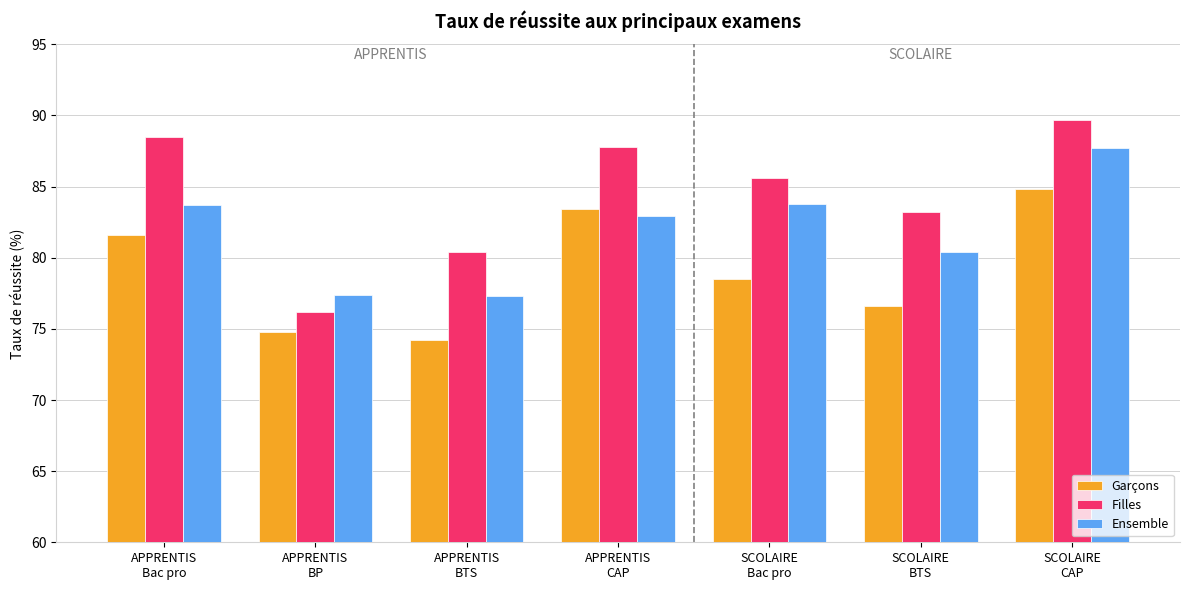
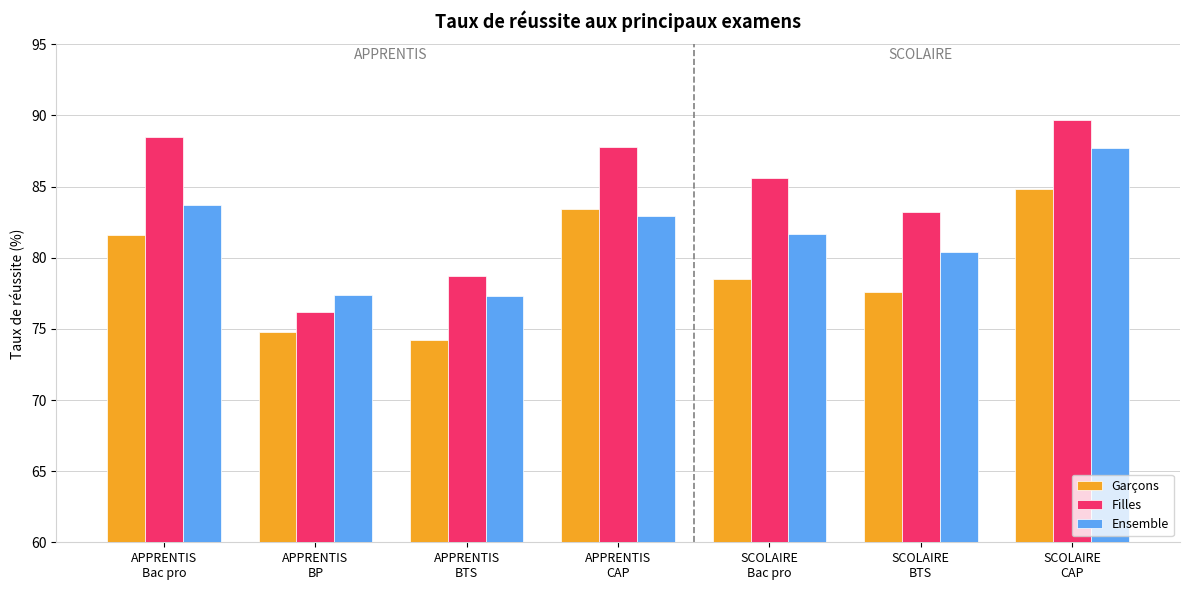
  {
    "Garçons": {
      "APPRENTIS Bac pro": 81.6,
      "APPRENTIS BP": 74.8,
      "APPRENTIS BTS": 74.2,
      "APPRENTIS CAP": 83.4,
      "SCOLAIRE Bac pro": 78.5,
-     "SCOLAIRE BTS": 76.6,
+     "SCOLAIRE BTS": 77.6,
      "SCOLAIRE CAP": 84.8
    },
    "Filles": {
      "APPRENTIS Bac pro": 88.5,
      "APPRENTIS BP": 76.2,
-     "APPRENTIS BTS": 80.4,
+     "APPRENTIS BTS": 78.7,
      "APPRENTIS CAP": 87.8,
      "SCOLAIRE Bac pro": 85.6,
      "SCOLAIRE BTS": 83.2,
      "SCOLAIRE CAP": 89.7
    },
    "Ensemble": {
      "APPRENTIS Bac pro": 83.7,
      "APPRENTIS BP": 77.4,
      "APPRENTIS BTS": 77.3,
      "APPRENTIS CAP": 82.9,
-     "SCOLAIRE Bac pro": 83.8,
+     "SCOLAIRE Bac pro": 81.7,
      "SCOLAIRE BTS": 80.4,
      "SCOLAIRE CAP": 87.7
    }
  }
